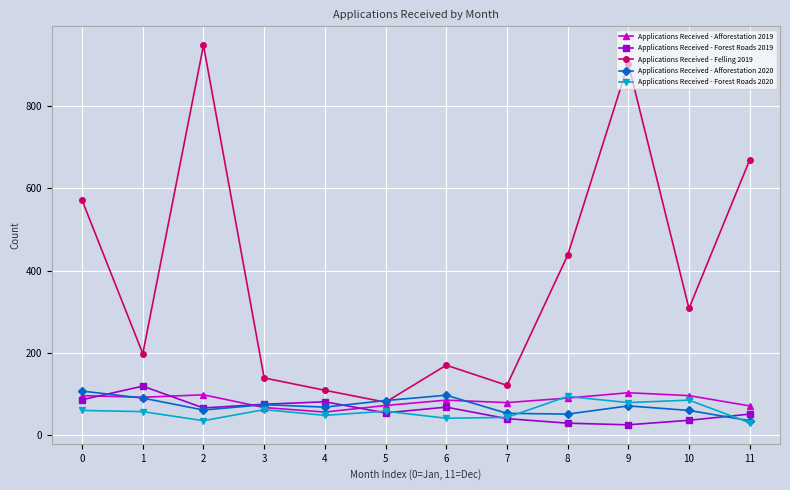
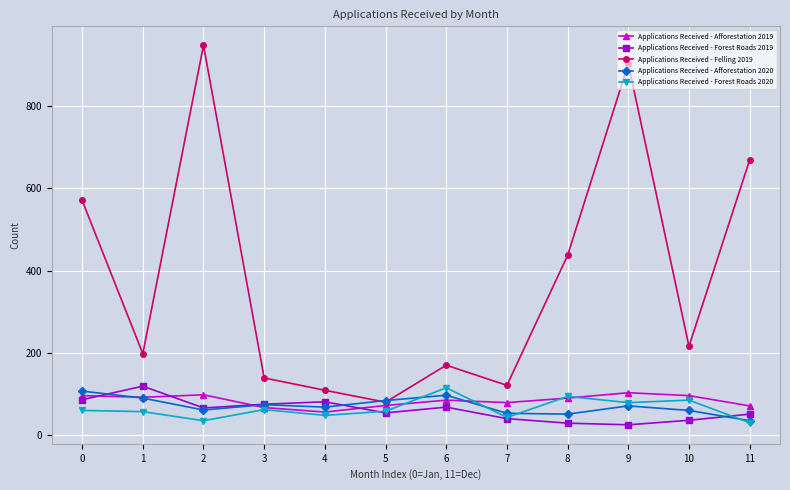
  {
    "Applications Received - Felling 2019": {
      "0": 570,
      "1": 200,
      "2": 950,
      "3": 140,
      "4": 110,
      "6": 170,
      "7": 120,
      "8": 440,
-     "10": 310,
+     "10": 220,
      "11": 670
    },
    "Applications Received - Afforestation 2020": {
      "0": 110,
      "4": 70,
      "6": 100,
      "7": 50,
      "8": 50,
      "9": 70,
      "10": 60
    },
    "Applications Received - Forest Roads 2020": {
      "0": 60,
      "1": 60,
      "2": 40,
      "4": 50,
-     "6": 40,
+     "6": 120,
      "9": 80,
      "10": 90
    }
  }
